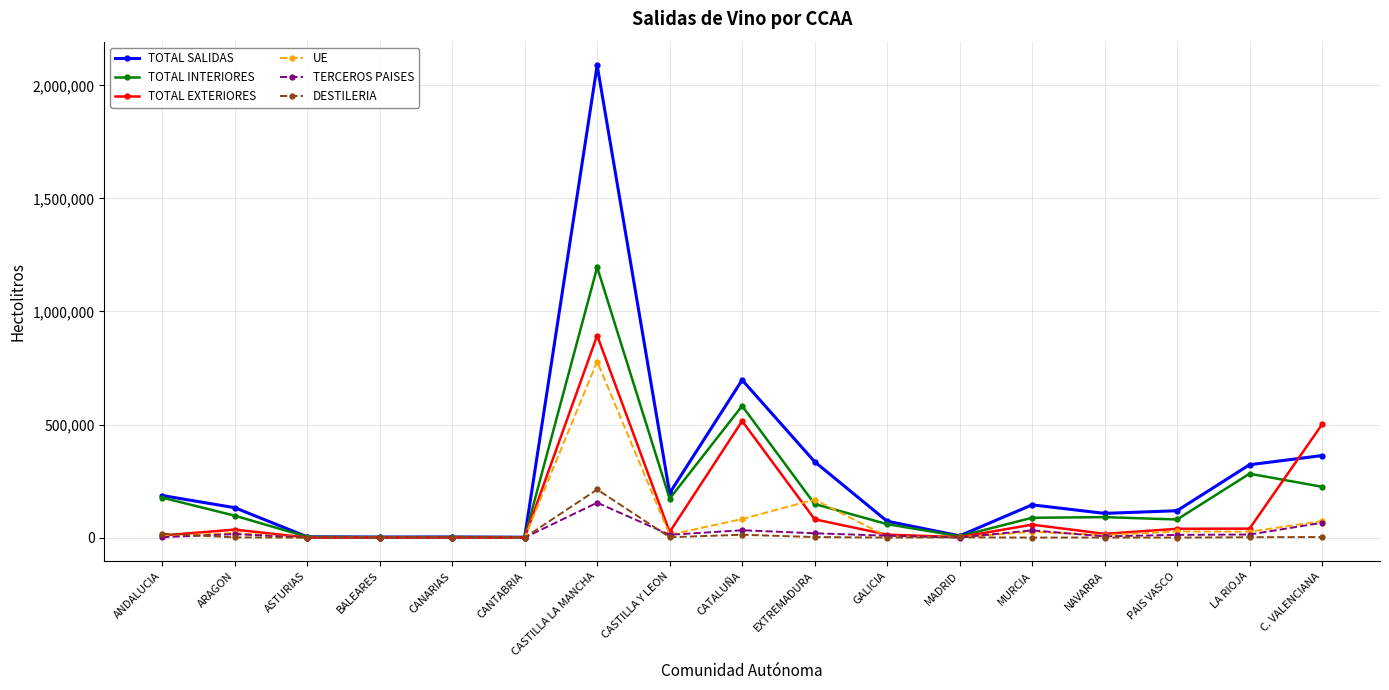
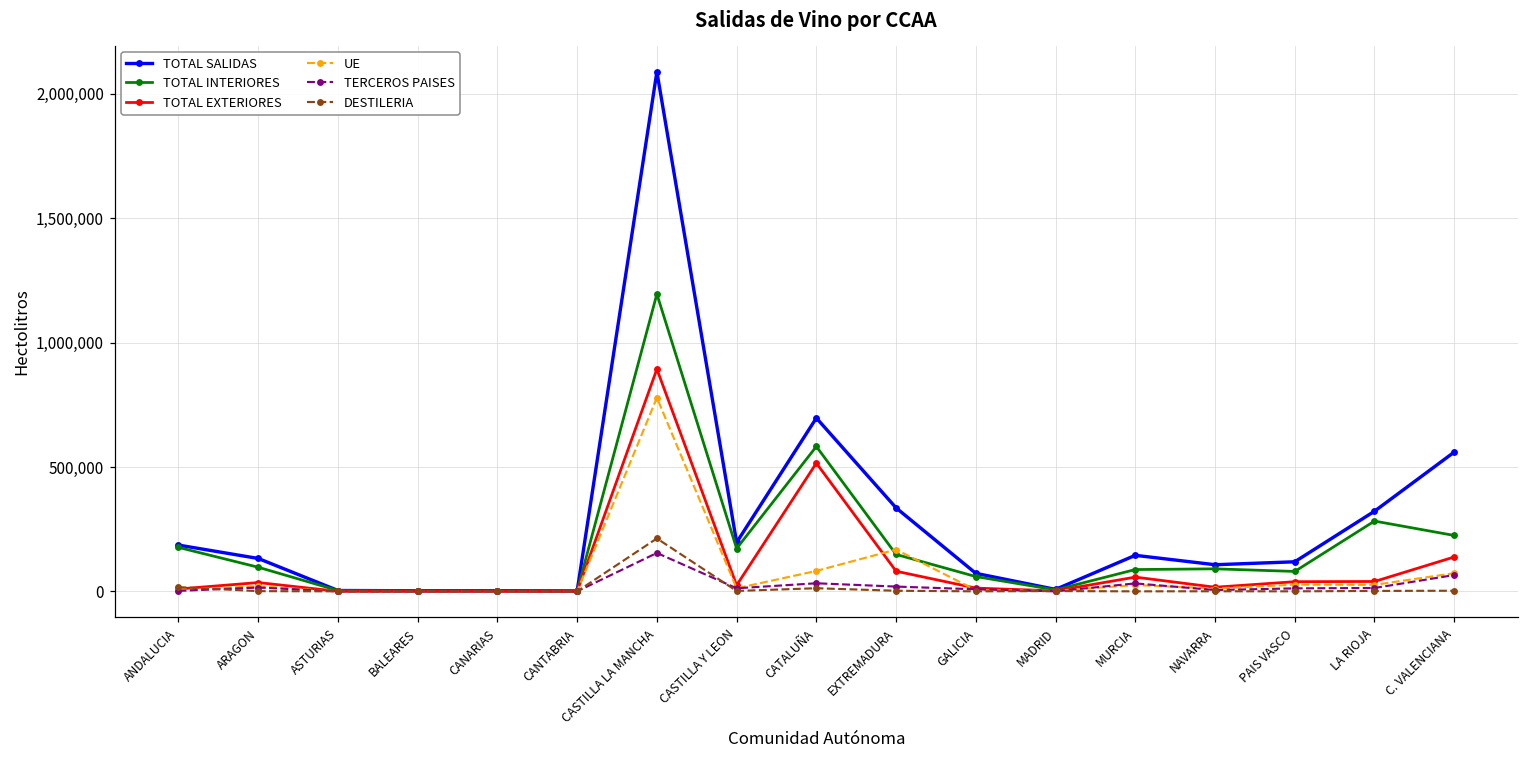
  {
    "TOTAL SALIDAS": {
      "ARAGON": "130,000",
      "CASTILLA LA MANCHA": "2,090,000",
      "CASTILLA Y LEON": "200,000",
      "CATALUÑA": "700,000",
      "EXTREMADURA": "340,000",
      "GALICIA": "70,000",
      "MURCIA": "140,000",
      "NAVARRA": "110,000",
      "PAIS VASCO": "120,000",
      "LA RIOJA": "320,000",
-     "C. VALENCIANA": "360,000"
+     "C. VALENCIANA": "560,000"
    },
    "TOTAL INTERIORES": {
      "ARAGON": "100,000",
      "CASTILLA LA MANCHA": "1,200,000",
      "CASTILLA Y LEON": "170,000",
      "CATALUÑA": "580,000",
      "EXTREMADURA": "150,000",
      "GALICIA": "60,000",
      "MURCIA": "90,000",
      "NAVARRA": "90,000",
      "PAIS VASCO": "80,000",
      "LA RIOJA": "280,000",
      "C. VALENCIANA": "220,000"
    },
    "TOTAL EXTERIORES": {
      "ARAGON": "40,000",
      "CASTILLA LA MANCHA": "890,000",
      "CASTILLA Y LEON": "20,000",
      "CATALUÑA": "520,000",
      "EXTREMADURA": "80,000",
      "MURCIA": "60,000",
      "PAIS VASCO": "40,000",
      "LA RIOJA": "40,000",
-     "C. VALENCIANA": "500,000"
+     "C. VALENCIANA": "140,000"
    },
    "UE": {
      "CASTILLA LA MANCHA": "780,000",
      "CATALUÑA": "80,000",
      "EXTREMADURA": "170,000",
      "PAIS VASCO": "30,000",
      "LA RIOJA": "30,000"
    },
    "TERCEROS PAISES": {
      "CASTILLA LA MANCHA": "150,000",
      "CATALUÑA": "30,000",
      "EXTREMADURA": "20,000",
      "PAIS VASCO": "10,000",
      "LA RIOJA": "10,000"
    },
    "DESTILERIA": {
      "ARAGON": "0",
      "CASTILLA LA MANCHA": "210,000",
      "CATALUÑA": "10,000",
      "EXTREMADURA": "0",
      "MURCIA": "0",
      "PAIS VASCO": "0",
      "LA RIOJA": "0",
      "C. VALENCIANA": "0"
    }
  }
